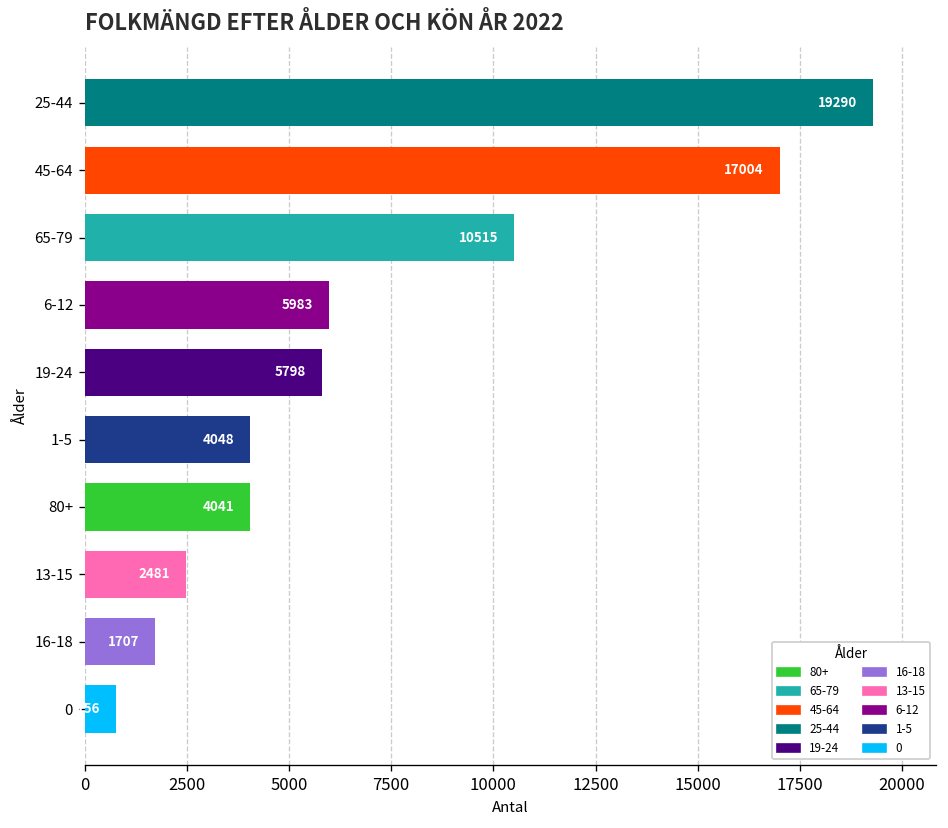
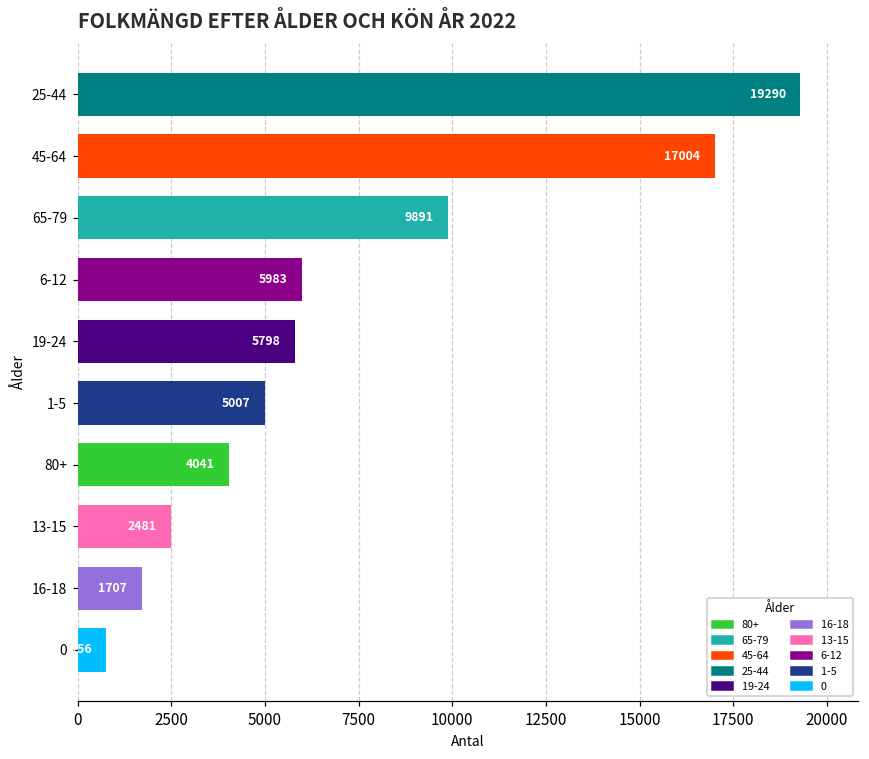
  {
    "25-44": 19290,
    "45-64": 17004,
-   "65-79": 10515,
+   "65-79": 9891,
    "6-12": 5983,
    "19-24": 5798,
-   "1-5": 4048,
+   "1-5": 5007,
    "80+": 4041,
    "13-15": 2481,
    "16-18": 1707,
    "0": 756
  }
